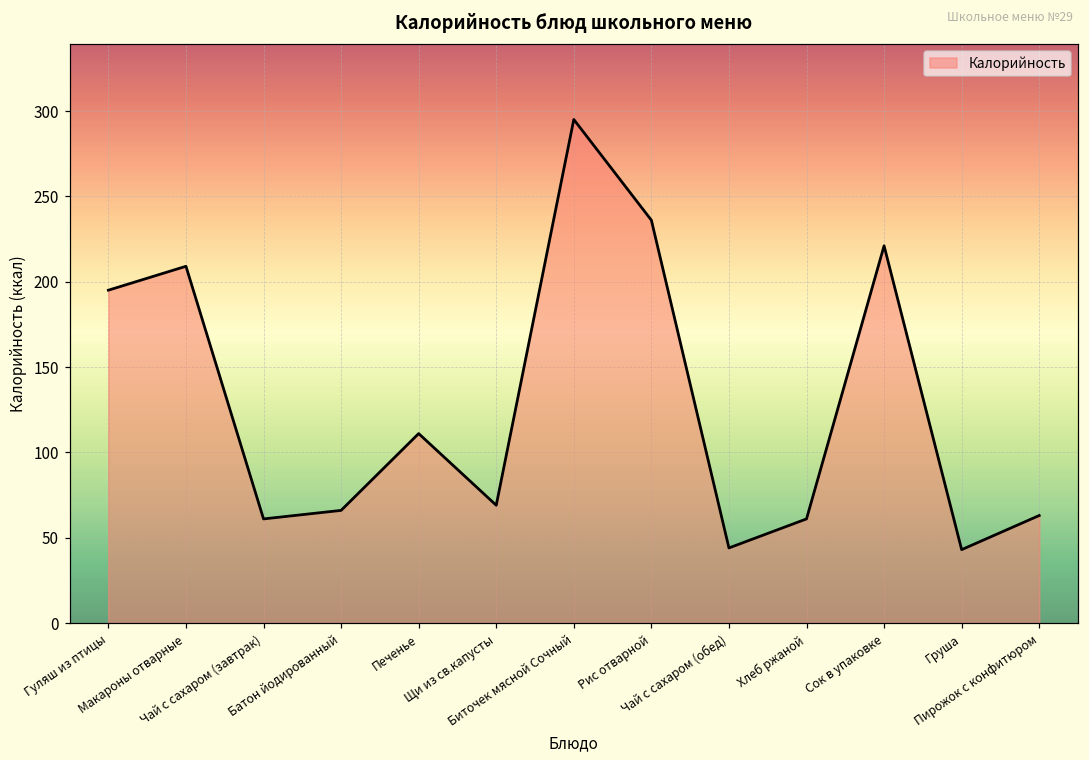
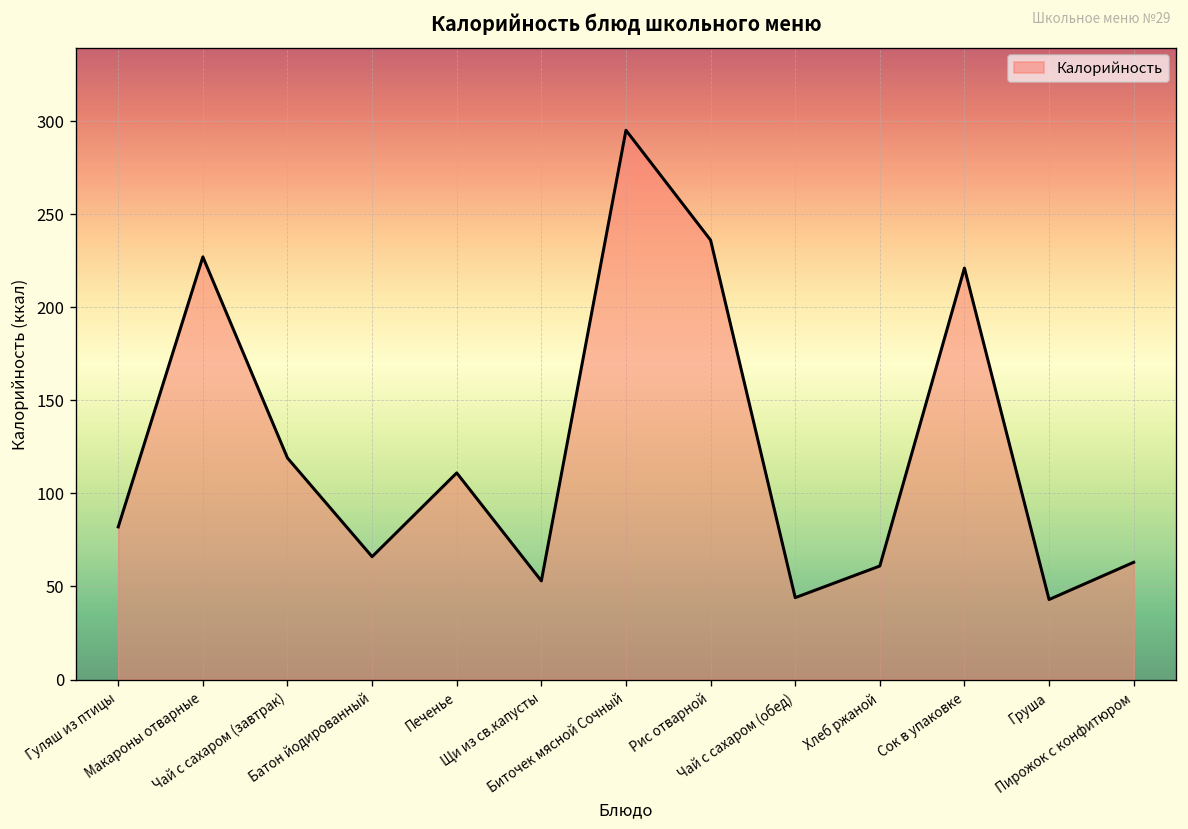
  {
-   "Гуляш из птицы": 195,
-   "Макароны отварные": 209,
-   "Чай с сахаром (завтрак)": 61,
+   "Гуляш из птицы": 82,
+   "Макароны отварные": 227,
+   "Чай с сахаром (завтрак)": 119,
    "Батон йодированный": 66,
    "Печенье": 111,
-   "Щи из св.капусты": 69,
+   "Щи из св.капусты": 53,
    "Биточек мясной Сочный": 295,
    "Рис отварной": 236,
    "Чай с сахаром (обед)": 44,
    "Хлеб ржаной": 61,
    "Сок в упаковке": 221,
    "Груша": 43,
    "Пирожок с конфитюром": 63
  }
